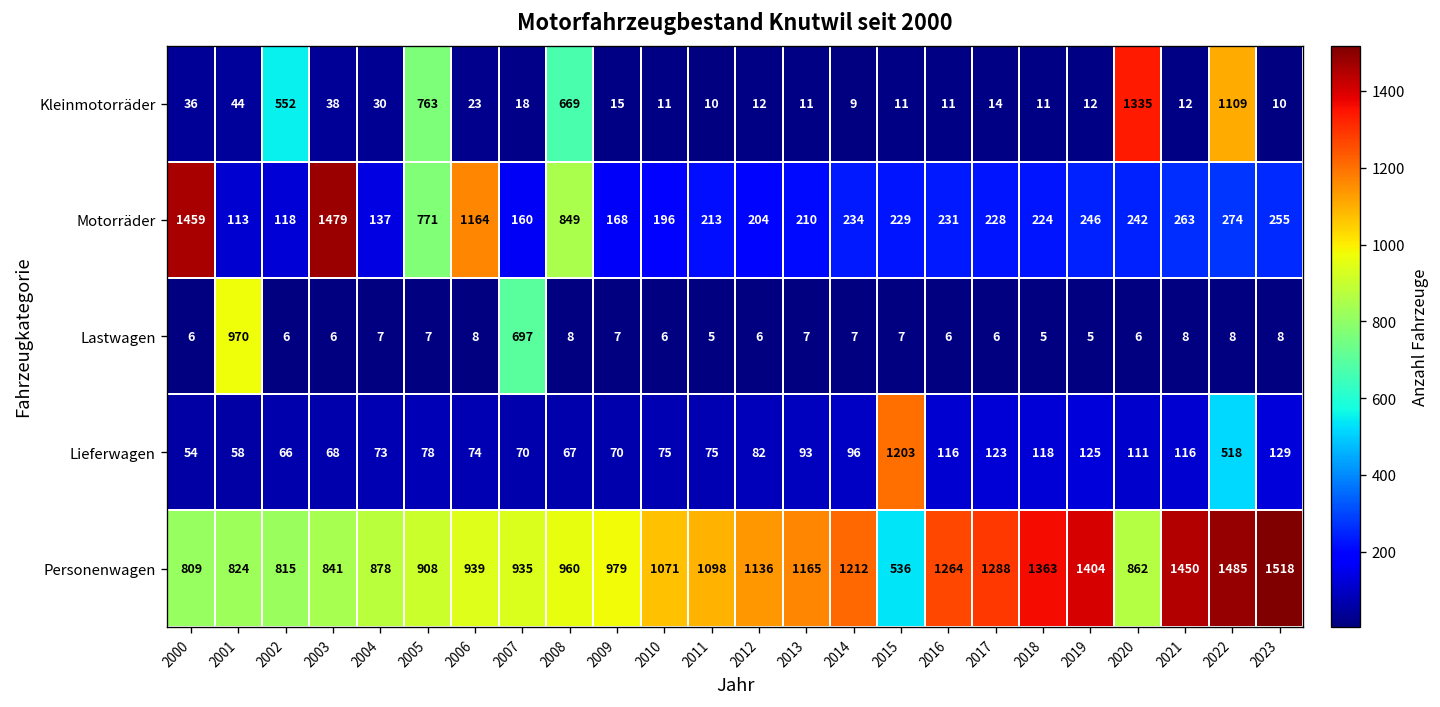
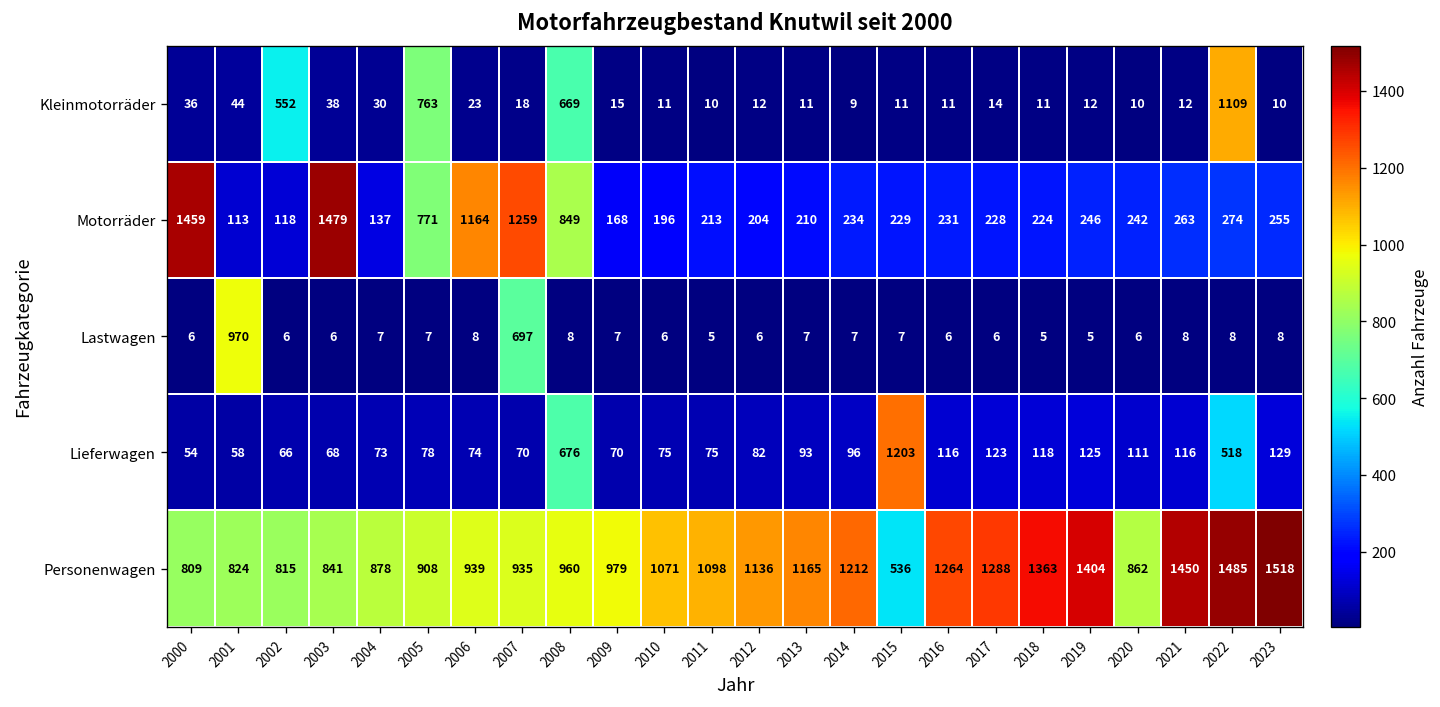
  {
    "Kleinmotorräder": {
      "2000": 36,
      "2001": 44,
      "2002": 552,
      "2003": 38,
      "2004": 30,
      "2005": 763,
      "2006": 23,
      "2007": 18,
      "2008": 669,
      "2009": 15,
      "2010": 11,
      "2011": 10,
      "2012": 12,
      "2013": 11,
      "2014": 9,
      "2015": 11,
      "2016": 11,
      "2017": 14,
      "2018": 11,
      "2019": 12,
-     "2020": 1335,
+     "2020": 10,
      "2021": 12,
      "2022": 1109,
      "2023": 10
    },
    "Motorräder": {
      "2000": 1459,
      "2001": 113,
      "2002": 118,
      "2003": 1479,
      "2004": 137,
      "2005": 771,
      "2006": 1164,
-     "2007": 160,
+     "2007": 1259,
      "2008": 849,
      "2009": 168,
      "2010": 196,
      "2011": 213,
      "2012": 204,
      "2013": 210,
      "2014": 234,
      "2015": 229,
      "2016": 231,
      "2017": 228,
      "2018": 224,
      "2019": 246,
      "2020": 242,
      "2021": 263,
      "2022": 274,
      "2023": 255
    },
    "Lastwagen": {
      "2000": 6,
      "2001": 970,
      "2002": 6,
      "2003": 6,
      "2004": 7,
      "2005": 7,
      "2006": 8,
      "2007": 697,
      "2008": 8,
      "2009": 7,
      "2010": 6,
      "2011": 5,
      "2012": 6,
      "2013": 7,
      "2014": 7,
      "2015": 7,
      "2016": 6,
      "2017": 6,
      "2018": 5,
      "2019": 5,
      "2020": 6,
      "2021": 8,
      "2022": 8,
      "2023": 8
    },
    "Lieferwagen": {
      "2000": 54,
      "2001": 58,
      "2002": 66,
      "2003": 68,
      "2004": 73,
      "2005": 78,
      "2006": 74,
      "2007": 70,
-     "2008": 67,
+     "2008": 676,
      "2009": 70,
      "2010": 75,
      "2011": 75,
      "2012": 82,
      "2013": 93,
      "2014": 96,
      "2015": 1203,
      "2016": 116,
      "2017": 123,
      "2018": 118,
      "2019": 125,
      "2020": 111,
      "2021": 116,
      "2022": 518,
      "2023": 129
    },
    "Personenwagen": {
      "2000": 809,
      "2001": 824,
      "2002": 815,
      "2003": 841,
      "2004": 878,
      "2005": 908,
      "2006": 939,
      "2007": 935,
      "2008": 960,
      "2009": 979,
      "2010": 1071,
      "2011": 1098,
      "2012": 1136,
      "2013": 1165,
      "2014": 1212,
      "2015": 536,
      "2016": 1264,
      "2017": 1288,
      "2018": 1363,
      "2019": 1404,
      "2020": 862,
      "2021": 1450,
      "2022": 1485,
      "2023": 1518
    }
  }
